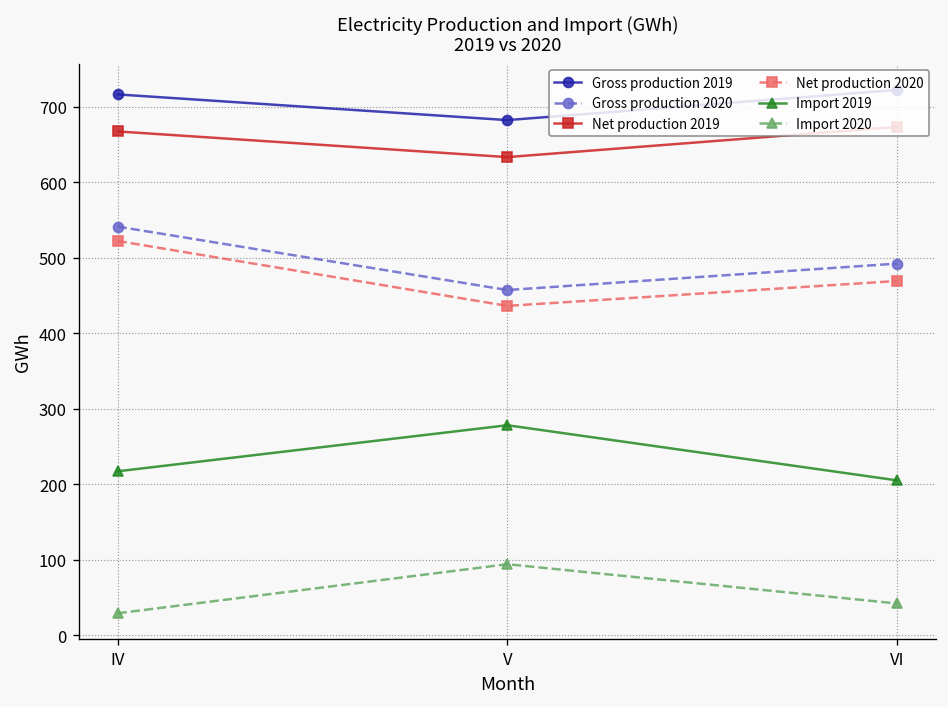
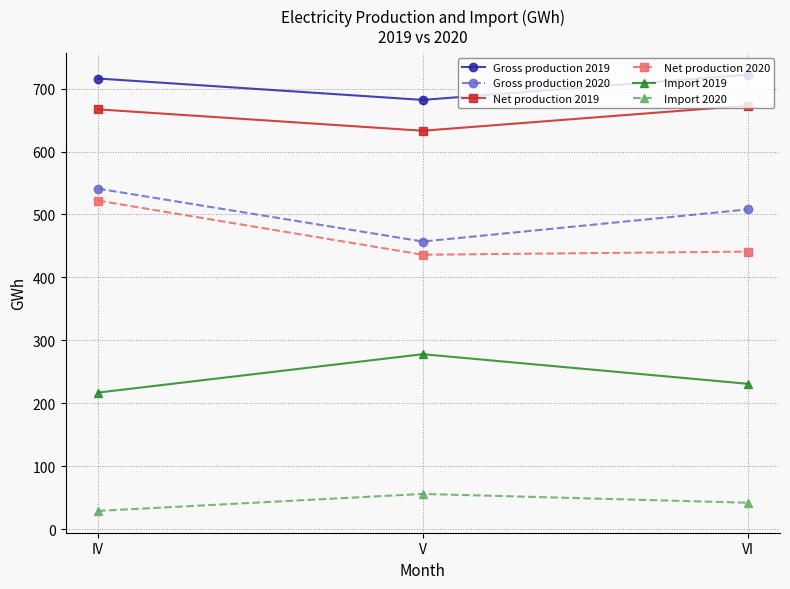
  {
    "Gross production 2019": {
      "IV": 720,
      "V": 680
    },
    "Gross production 2020": {
      "IV": 540,
      "V": 460,
-     "VI": 490
+     "VI": 510
    },
    "Net production 2019": {
      "IV": 670,
      "V": 630
    },
    "Net production 2020": {
      "IV": 520,
      "V": 440,
-     "VI": 470
+     "VI": 440
    },
    "Import 2019": {
      "IV": 220,
      "V": 280,
-     "VI": 210
+     "VI": 230
    },
    "Import 2020": {
      "IV": 30,
-     "V": 90,
+     "V": 60,
      "VI": 40
    }
  }
